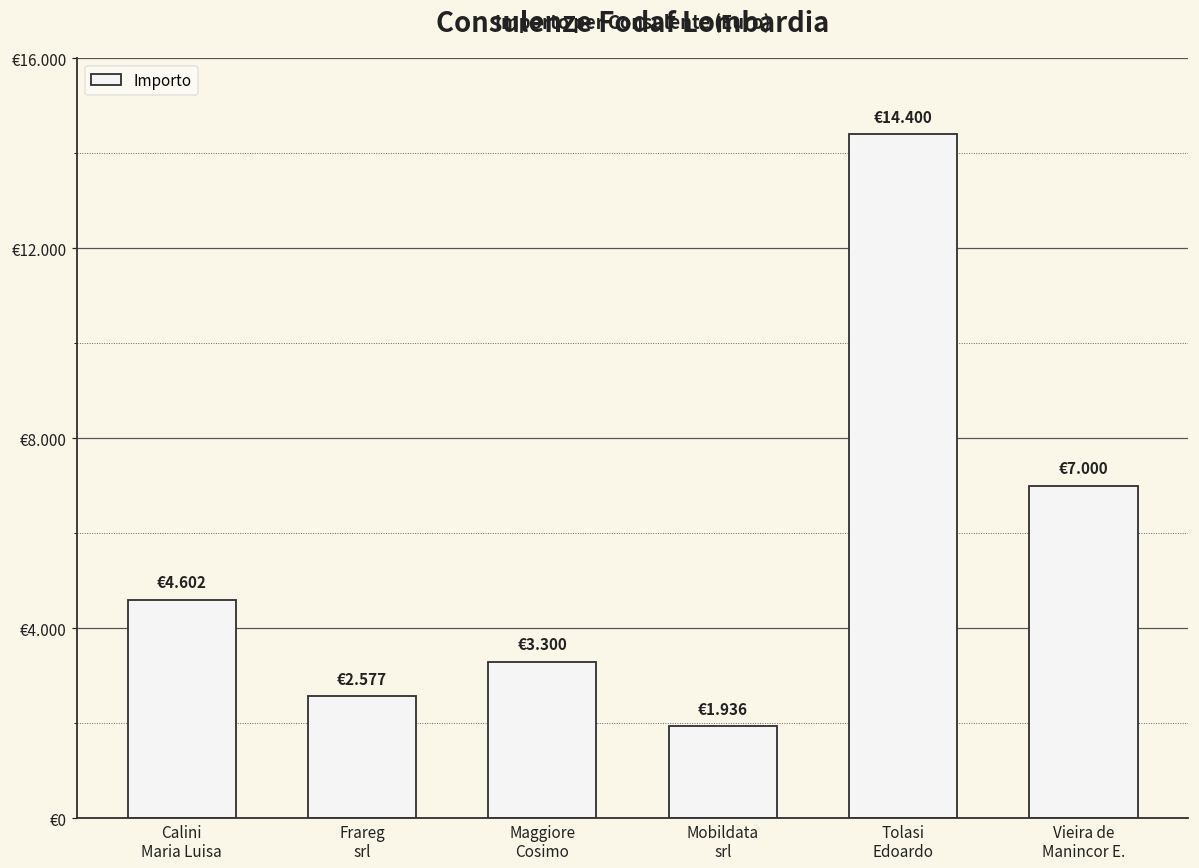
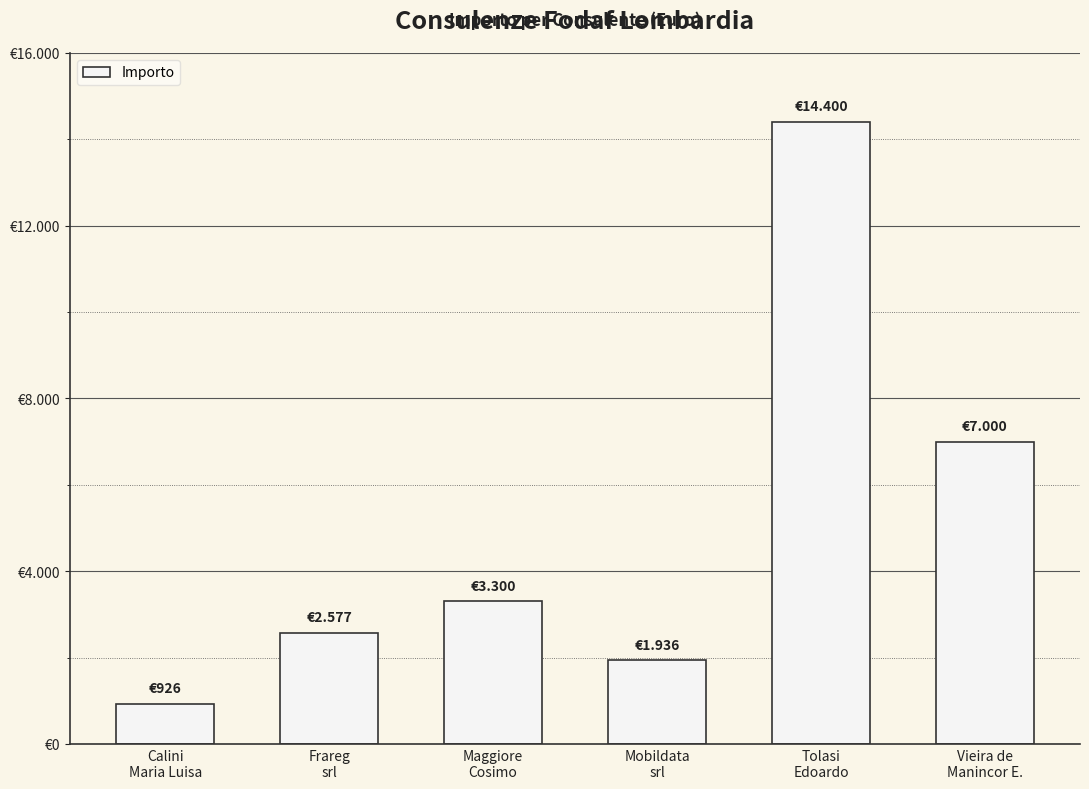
  {
-   "Calini Maria Luisa": "€4.602",
+   "Calini Maria Luisa": "€926",
    "Frareg srl": "€2.577",
    "Maggiore Cosimo": "€3.300",
    "Mobildata srl": "€1.936",
    "Tolasi Edoardo": "€14.400",
    "Vieira de Manincor E.": "€7.000"
  }
